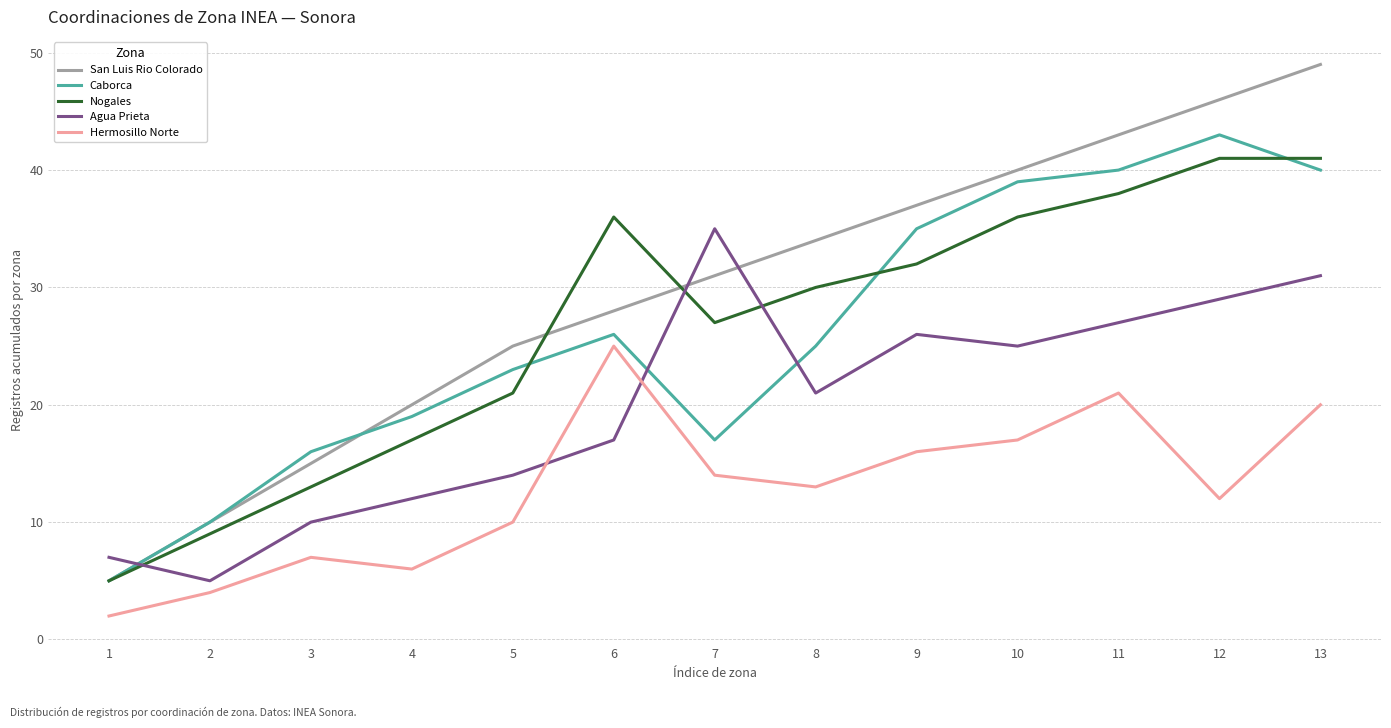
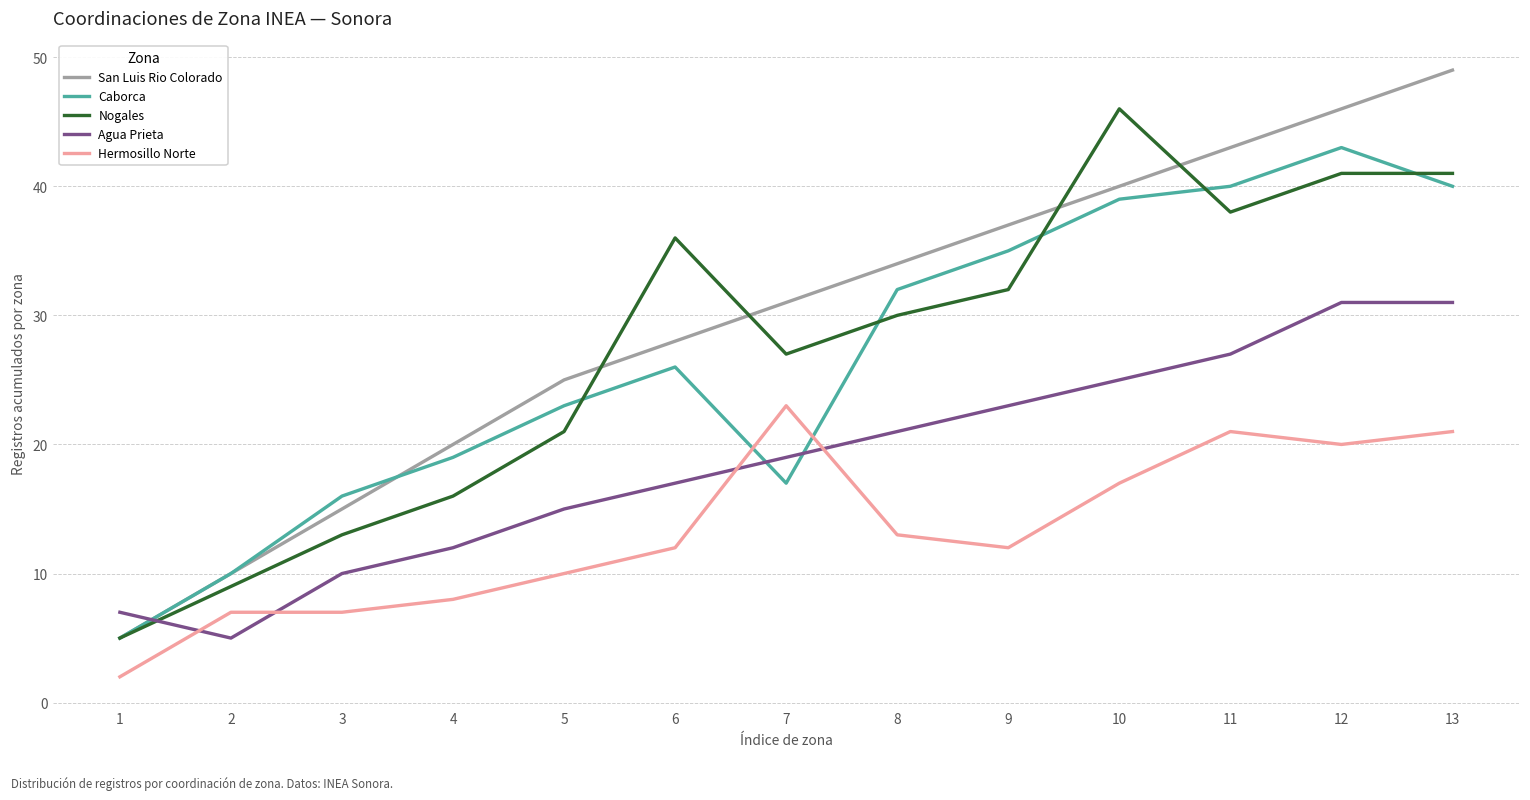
  {
    "San Luis Rio Colorado": {
      "3": 15,
      "4": 20,
      "5": 25,
      "6": 28,
      "7": 31,
      "8": 34,
      "9": 37,
      "10": 40,
      "11": 43,
      "12": 46,
      "13": 49
    },
    "Caborca": {
      "3": 16,
      "4": 19,
      "5": 23,
      "6": 26,
      "7": 17,
-     "8": 25,
+     "8": 32,
      "9": 35,
      "10": 39,
      "11": 40,
      "12": 43,
      "13": 40
    },
    "Nogales": {
      "2": 9,
      "3": 13,
-     "4": 17,
+     "4": 16,
      "5": 21,
      "6": 36,
      "7": 27,
      "8": 30,
      "9": 32,
-     "10": 36,
+     "10": 46,
      "11": 38,
      "12": 41,
      "13": 41
    },
    "Agua Prieta": {
      "1": 7,
      "2": 5,
      "3": 10,
      "4": 12,
-     "5": 14,
+     "5": 15,
      "6": 17,
-     "7": 35,
+     "7": 19,
      "8": 21,
-     "9": 26,
+     "9": 23,
      "10": 25,
      "11": 27,
-     "12": 29,
+     "12": 31,
      "13": 31
    },
    "Hermosillo Norte": {
      "1": 2,
-     "2": 4,
+     "2": 7,
      "3": 7,
-     "4": 6,
+     "4": 8,
      "5": 10,
-     "6": 25,
-     "7": 14,
+     "6": 12,
+     "7": 23,
      "8": 13,
-     "9": 16,
+     "9": 12,
      "10": 17,
      "11": 21,
-     "12": 12,
-     "13": 20
+     "12": 20,
+     "13": 21
    }
  }
